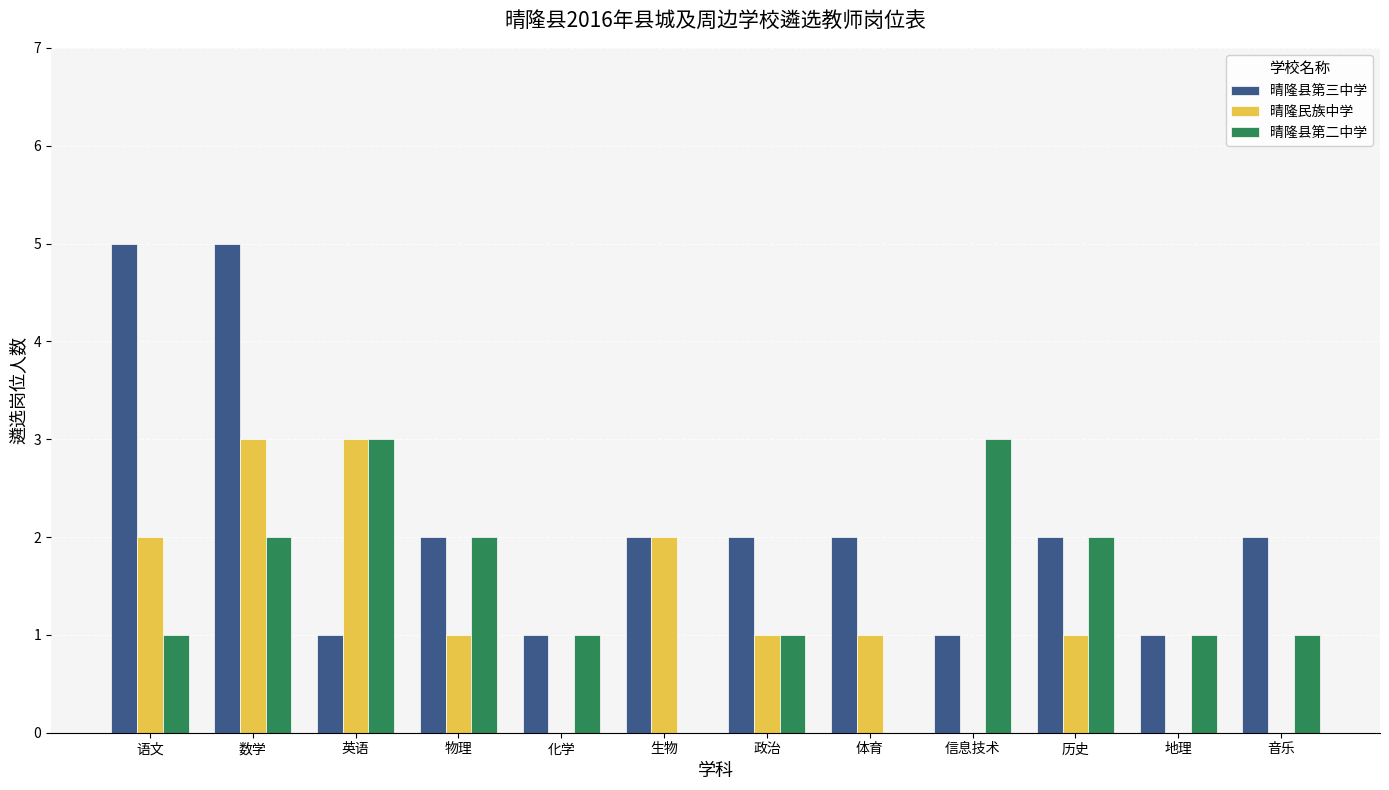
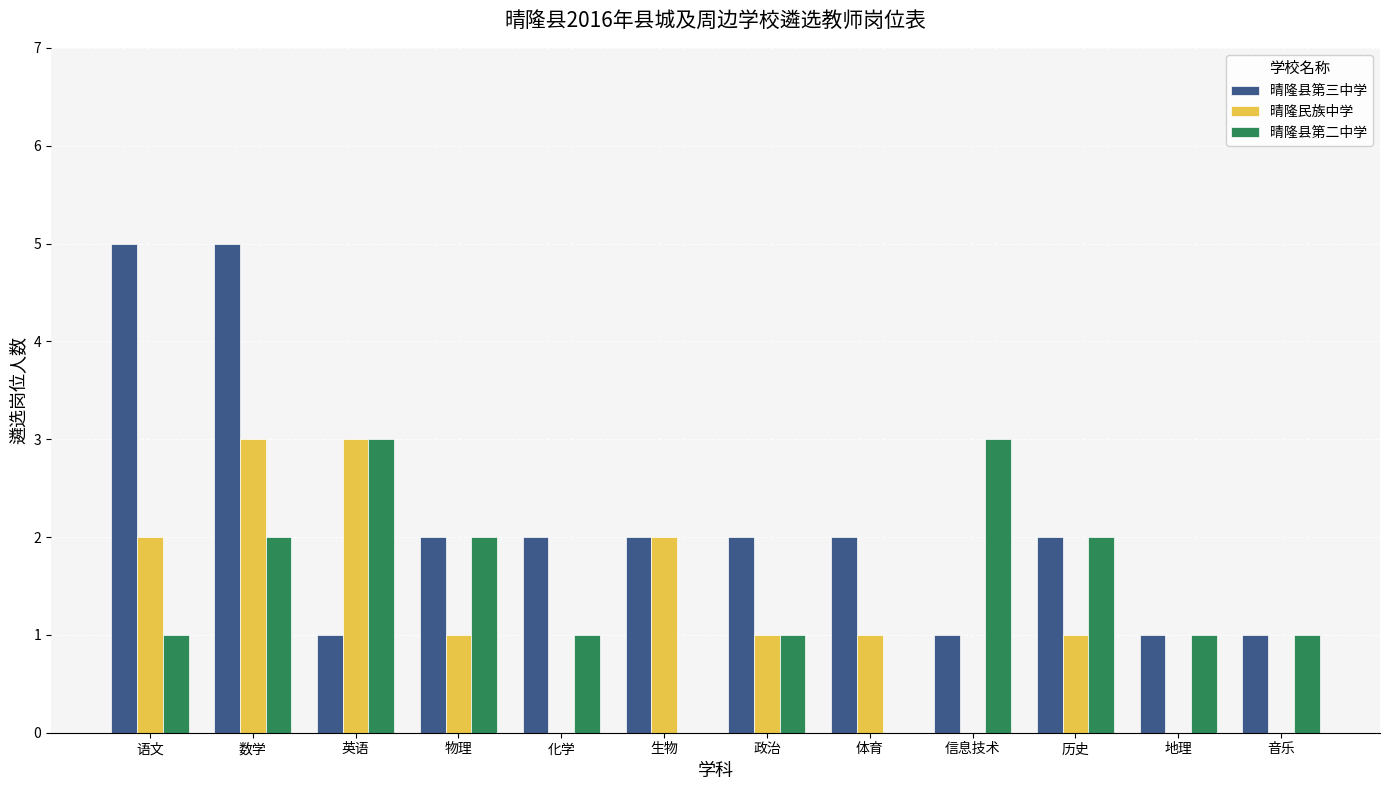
  {
    "晴隆县第三中学": {
      "语文": 5,
      "数学": 5,
      "英语": 1,
      "物理": 2,
-     "化学": 1,
+     "化学": 2,
      "生物": 2,
      "政治": 2,
      "体育": 2,
      "信息技术": 1,
      "历史": 2,
      "地理": 1,
-     "音乐": 2
+     "音乐": 1
    },
    "晴隆民族中学": {
      "语文": 2,
      "数学": 3,
      "英语": 3,
      "物理": 1,
      "化学": 0,
      "生物": 2,
      "政治": 1,
      "体育": 1,
      "信息技术": 0,
      "历史": 1,
      "地理": 0,
      "音乐": 0
    },
    "晴隆县第二中学": {
      "语文": 1,
      "数学": 2,
      "英语": 3,
      "物理": 2,
      "化学": 1,
      "生物": 0,
      "政治": 1,
      "体育": 0,
      "信息技术": 3,
      "历史": 2,
      "地理": 1,
      "音乐": 1
    }
  }
